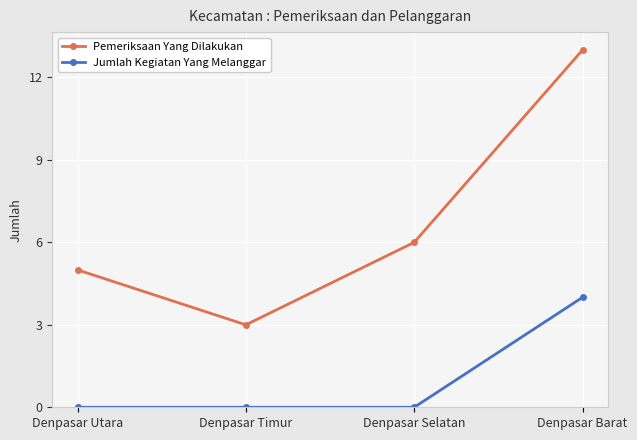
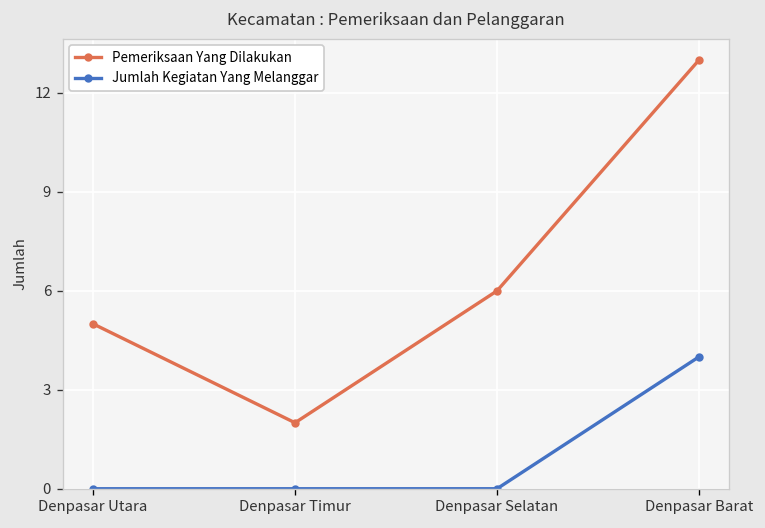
  {
    "Pemeriksaan Yang Dilakukan": {
      "Denpasar Utara": 5,
-     "Denpasar Timur": 3,
+     "Denpasar Timur": 2,
      "Denpasar Selatan": 6,
      "Denpasar Barat": 13
    },
    "Jumlah Kegiatan Yang Melanggar": {
      "Denpasar Utara": 0,
      "Denpasar Timur": 0,
      "Denpasar Selatan": 0,
      "Denpasar Barat": 4
    }
  }
